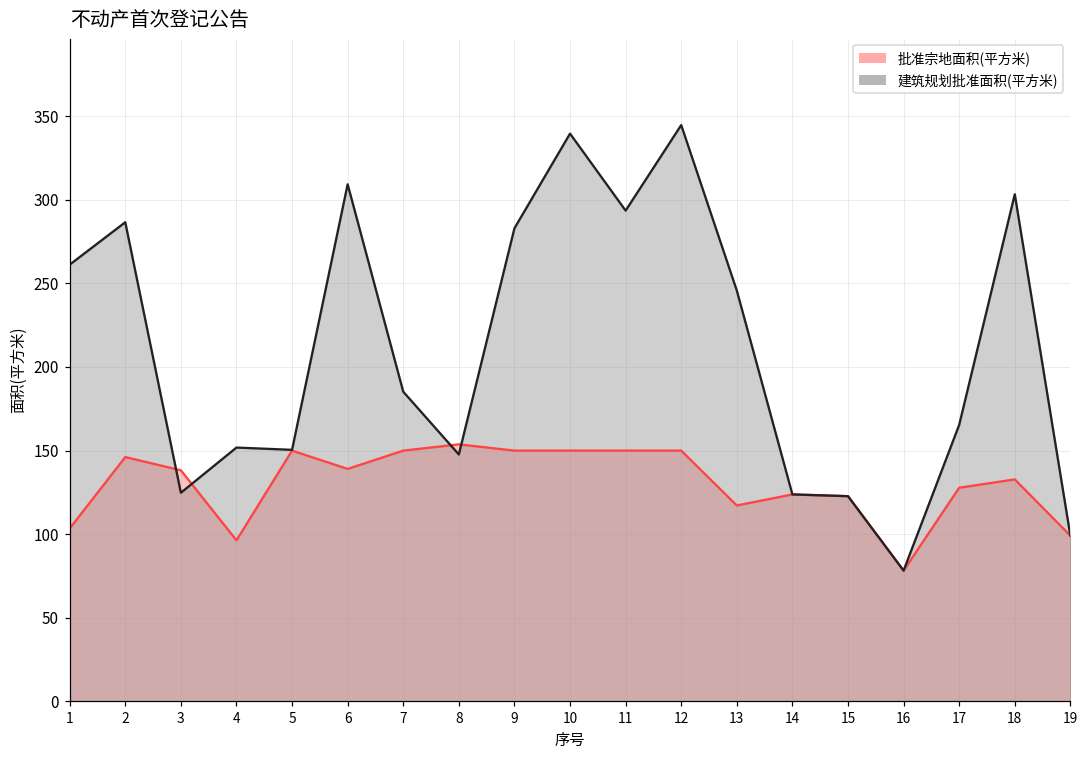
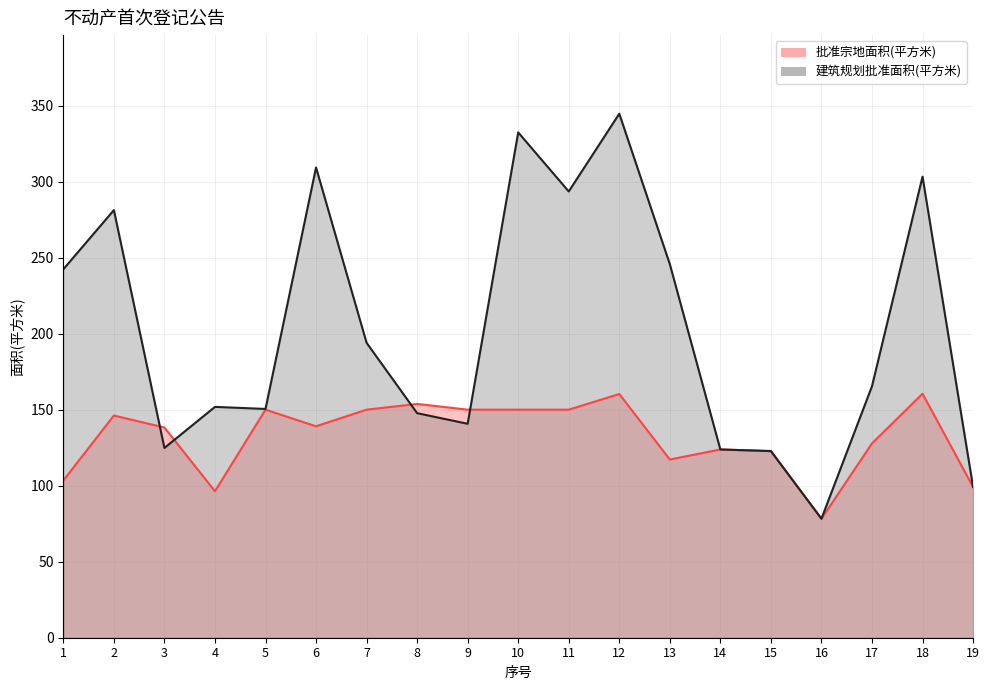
  {
    "批准宗地面积(平方米)": {
      "1": 103,
      "2": 146,
      "3": 138,
      "4": 96,
      "6": 139,
      "7": 150,
      "8": 154,
      "9": 150,
      "10": 150,
      "11": 150,
-     "12": 150,
+     "12": 160,
      "13": 117,
      "17": 128,
-     "18": 133
+     "18": 161
    },
    "建筑规划批准面积(平方米)": {
-     "1": 261,
-     "2": 287,
+     "1": 242,
+     "2": 281,
      "3": 125,
      "4": 152,
      "6": 309,
-     "7": 185,
+     "7": 194,
      "8": 148,
-     "9": 283,
-     "10": 340,
+     "9": 141,
+     "10": 332,
      "11": 294,
      "12": 345,
      "13": 246,
      "17": 165,
      "18": 303
    }
  }
